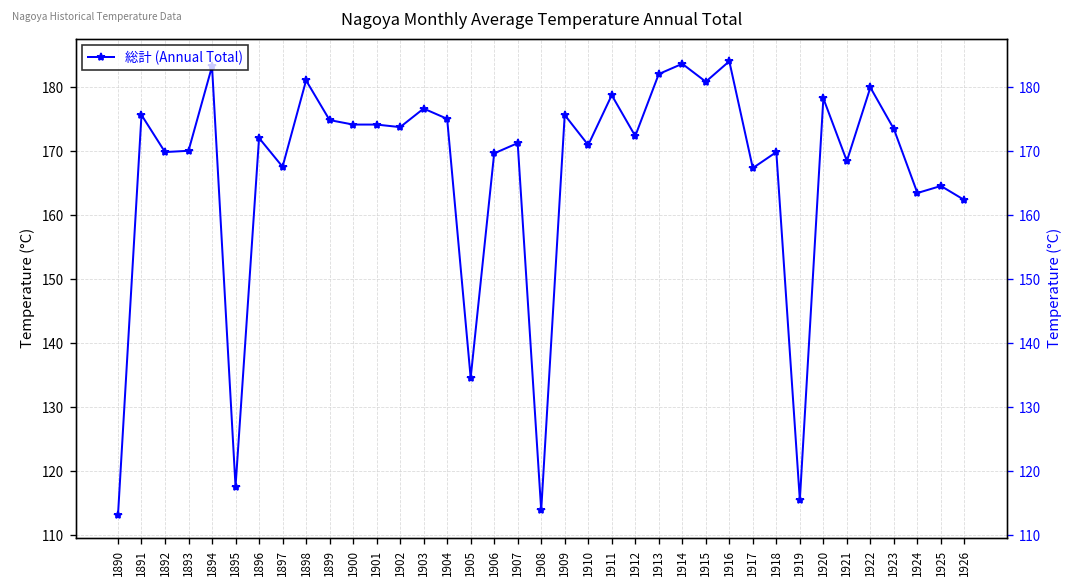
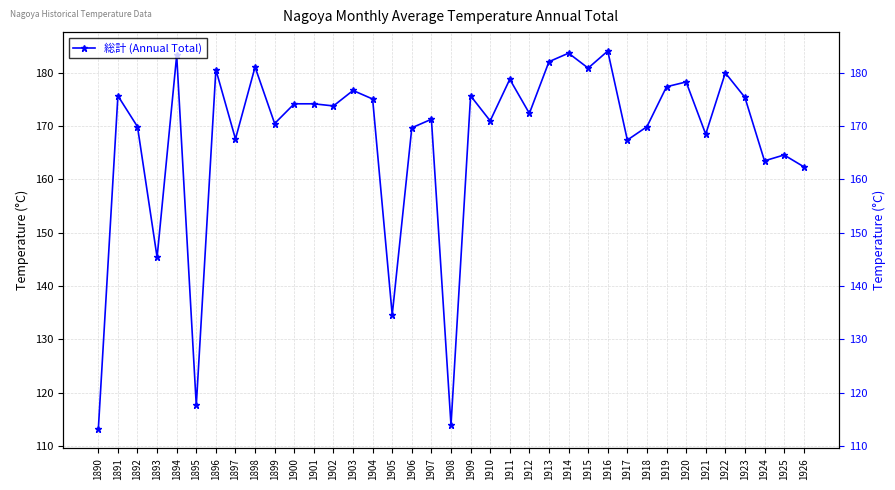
  {
    "1890": 113,
    "1891": 176,
    "1892": 170,
-   "1893": 170,
+   "1893": 145,
    "1895": 118,
-   "1896": 172,
+   "1896": 181,
    "1897": 168,
    "1898": 181,
-   "1899": 175,
+   "1899": 171,
    "1900": 174,
    "1901": 174,
    "1902": 174,
    "1903": 177,
    "1904": 175,
    "1905": 135,
    "1906": 170,
    "1907": 171,
    "1908": 114,
    "1909": 176,
    "1910": 171,
    "1911": 179,
    "1912": 172,
    "1913": 182,
    "1914": 184,
    "1915": 181,
    "1916": 184,
    "1917": 167,
    "1918": 170,
-   "1919": 116,
+   "1919": 177,
    "1920": 178,
    "1921": 169,
    "1922": 180,
-   "1923": 174,
+   "1923": 175,
    "1924": 164,
    "1925": 165,
    "1926": 162
  }
